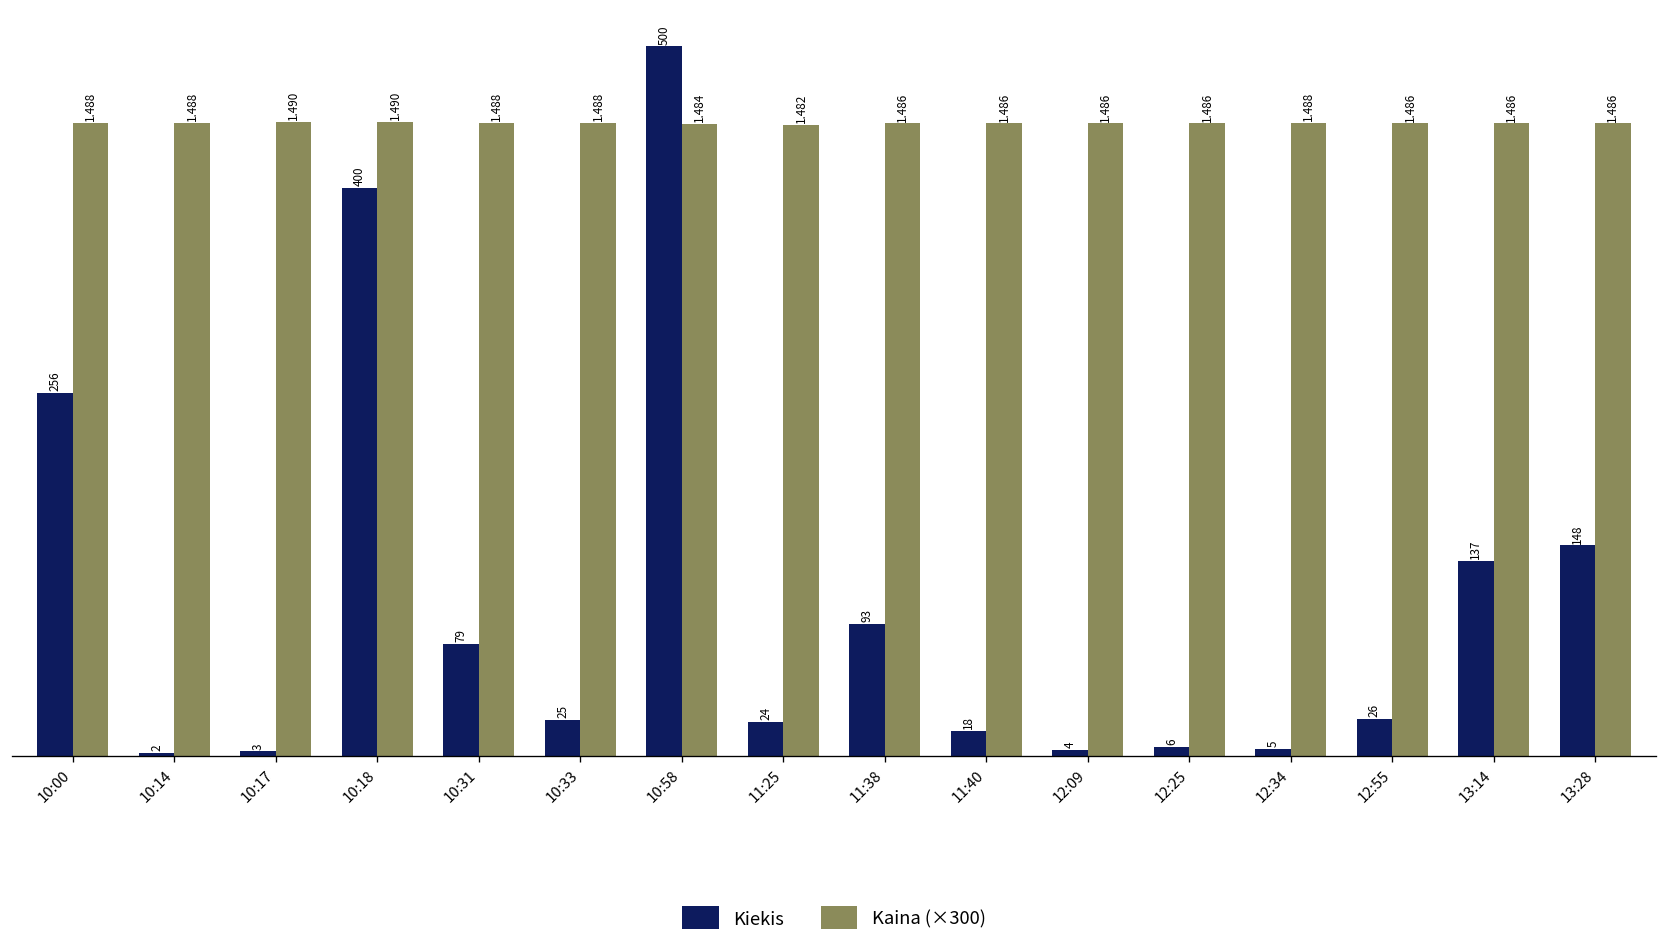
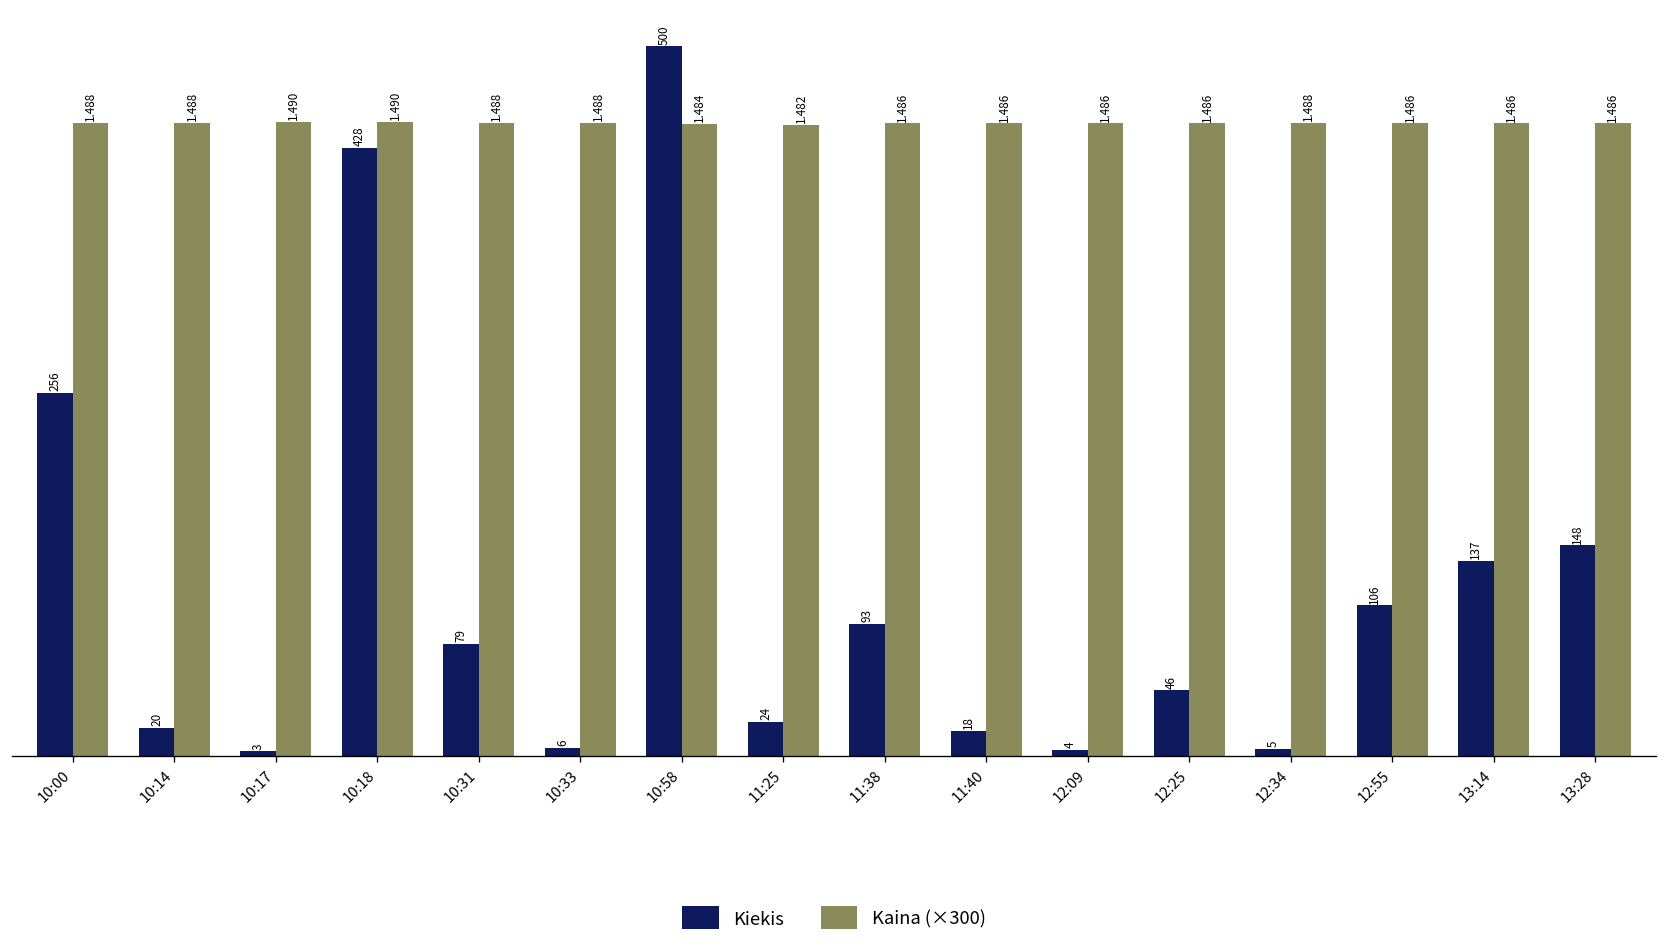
  {
    "Kiekis": {
      "10:00": 256,
-     "10:14": 2,
+     "10:14": 20,
      "10:17": 3,
-     "10:18": 400,
+     "10:18": 428,
      "10:31": 79,
-     "10:33": 25,
+     "10:33": 6,
      "10:58": 500,
      "11:25": 24,
      "11:38": 93,
      "11:40": 18,
      "12:09": 4,
-     "12:25": 6,
+     "12:25": 46,
      "12:34": 5,
-     "12:55": 26,
+     "12:55": 106,
      "13:14": 137,
      "13:28": 148
    }
  }
